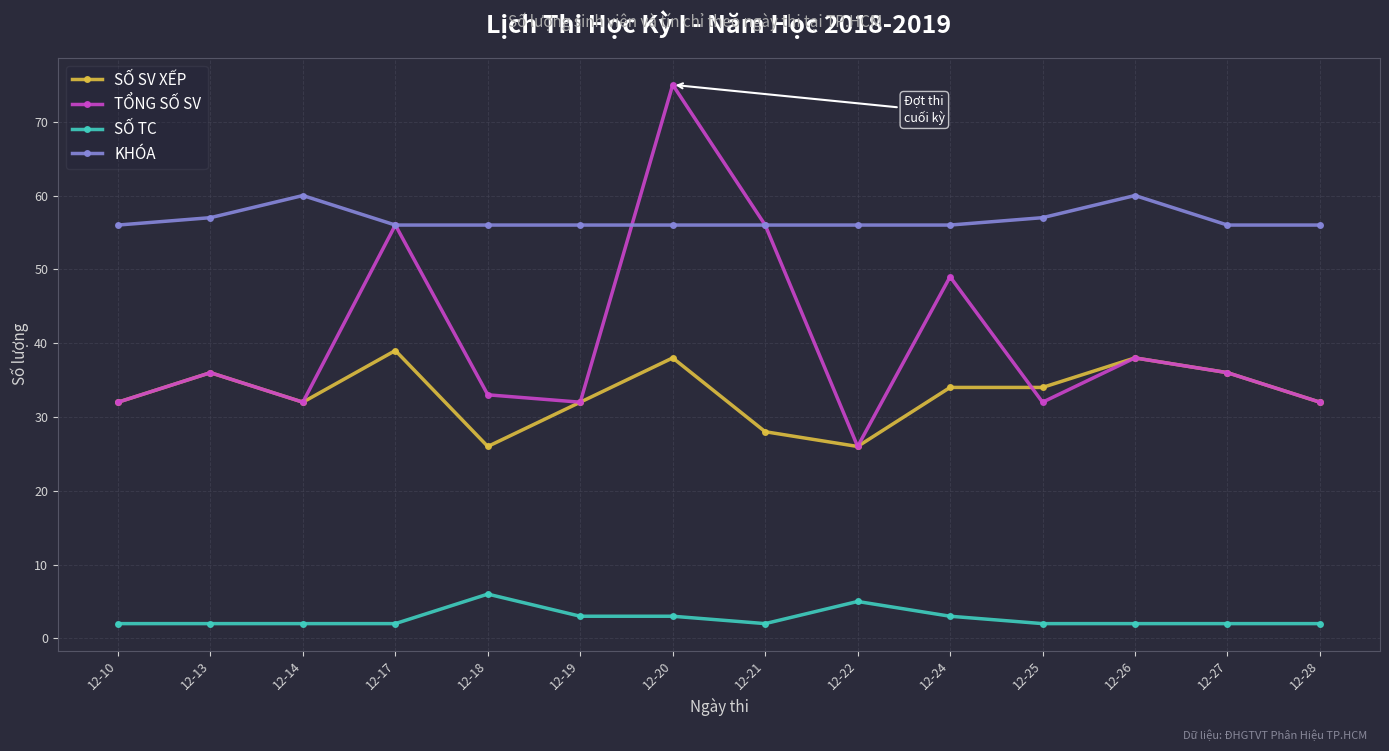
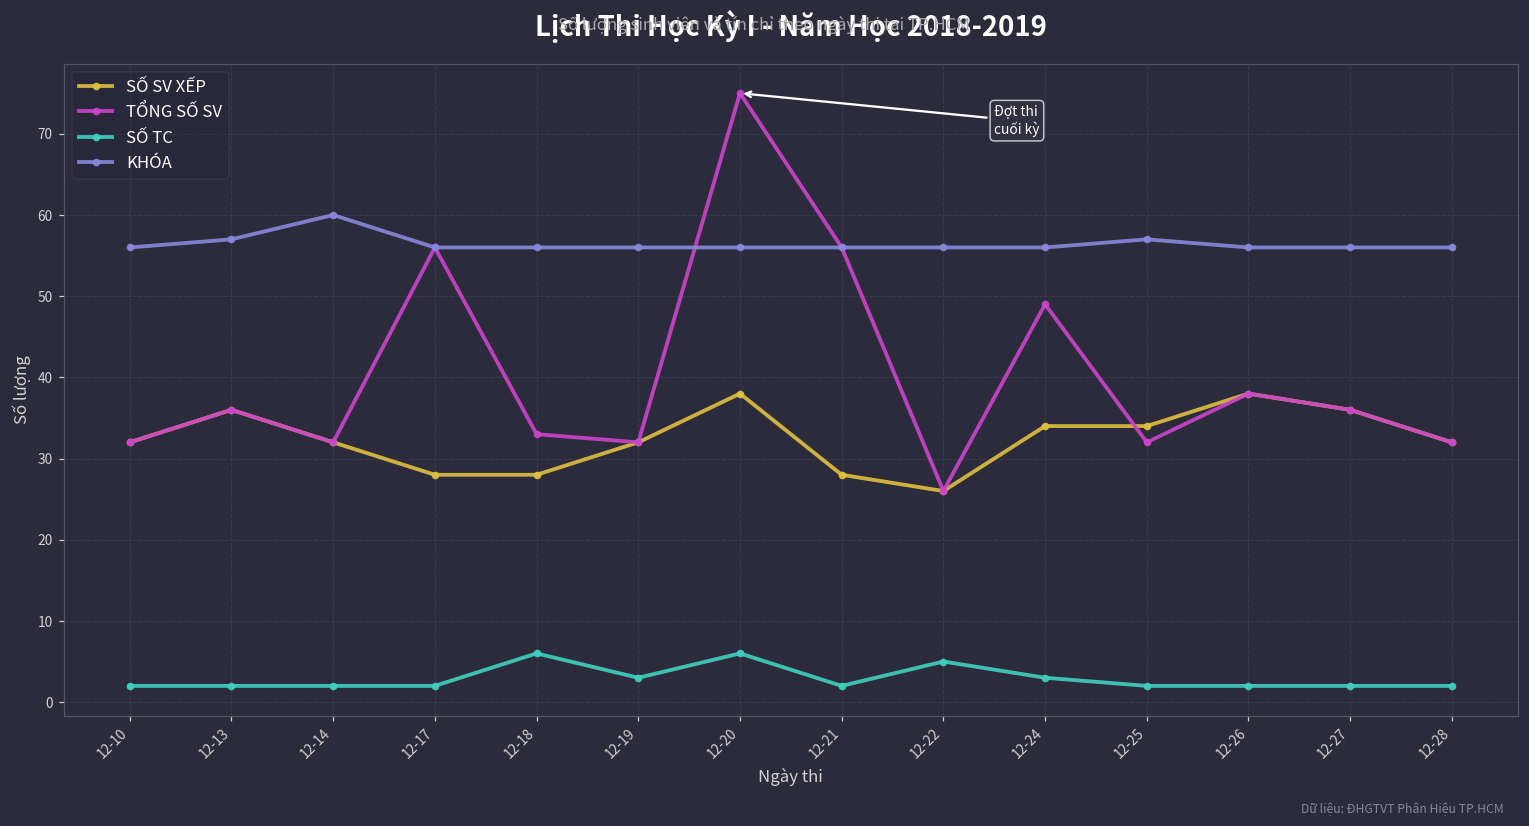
  {
    "SỐ SV XẾP": {
-     "12-17": 39,
-     "12-18": 26,
+     "12-17": 28,
+     "12-18": 28,
      "12-20": 38,
      "12-21": 28,
      "12-24": 34,
      "12-25": 34
    },
    "TỔNG SỐ SV": {
      "12-18": 33,
      "12-20": 75,
      "12-24": 49,
      "12-25": 32
    },
    "SỐ TC": {
      "12-10": 2,
      "12-13": 2,
      "12-14": 2,
      "12-17": 2,
      "12-18": 6,
      "12-19": 3,
-     "12-20": 3,
+     "12-20": 6,
      "12-21": 2,
      "12-22": 5,
      "12-24": 3,
      "12-25": 2,
      "12-26": 2,
      "12-27": 2,
      "12-28": 2
    },
    "KHÓA": {
      "12-10": 56,
      "12-13": 57,
      "12-14": 60,
      "12-18": 56,
      "12-19": 56,
      "12-20": 56,
      "12-22": 56,
      "12-24": 56,
      "12-25": 57,
-     "12-26": 60,
+     "12-26": 56,
      "12-27": 56,
      "12-28": 56
    }
  }
